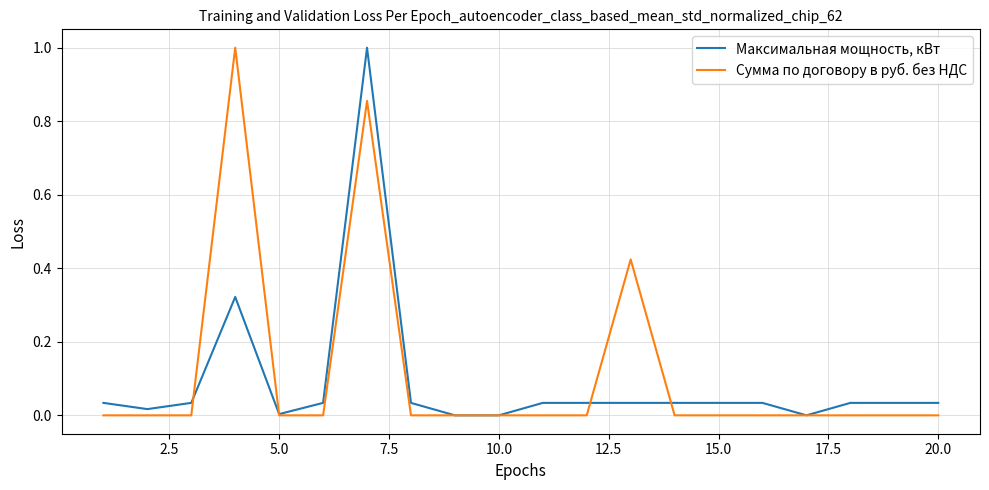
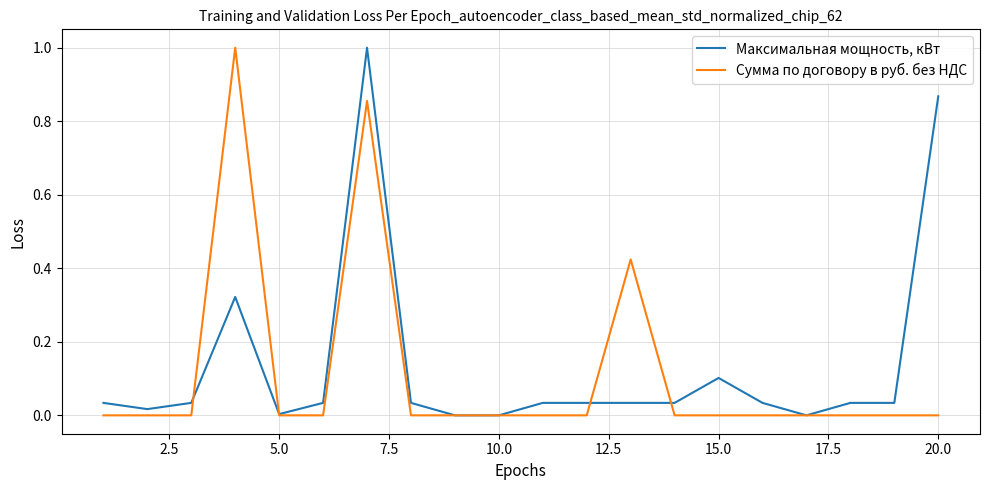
  {
    "Максимальная мощность, кВт": {
-     "15.0": 0.03,
-     "20.0": 0.03
+     "15.0": 0.10,
+     "20.0": 0.87
    },
    "Сумма по договору в руб. без НДС": {
      "15.0": 0.00,
      "20.0": 0.00
    }
  }
